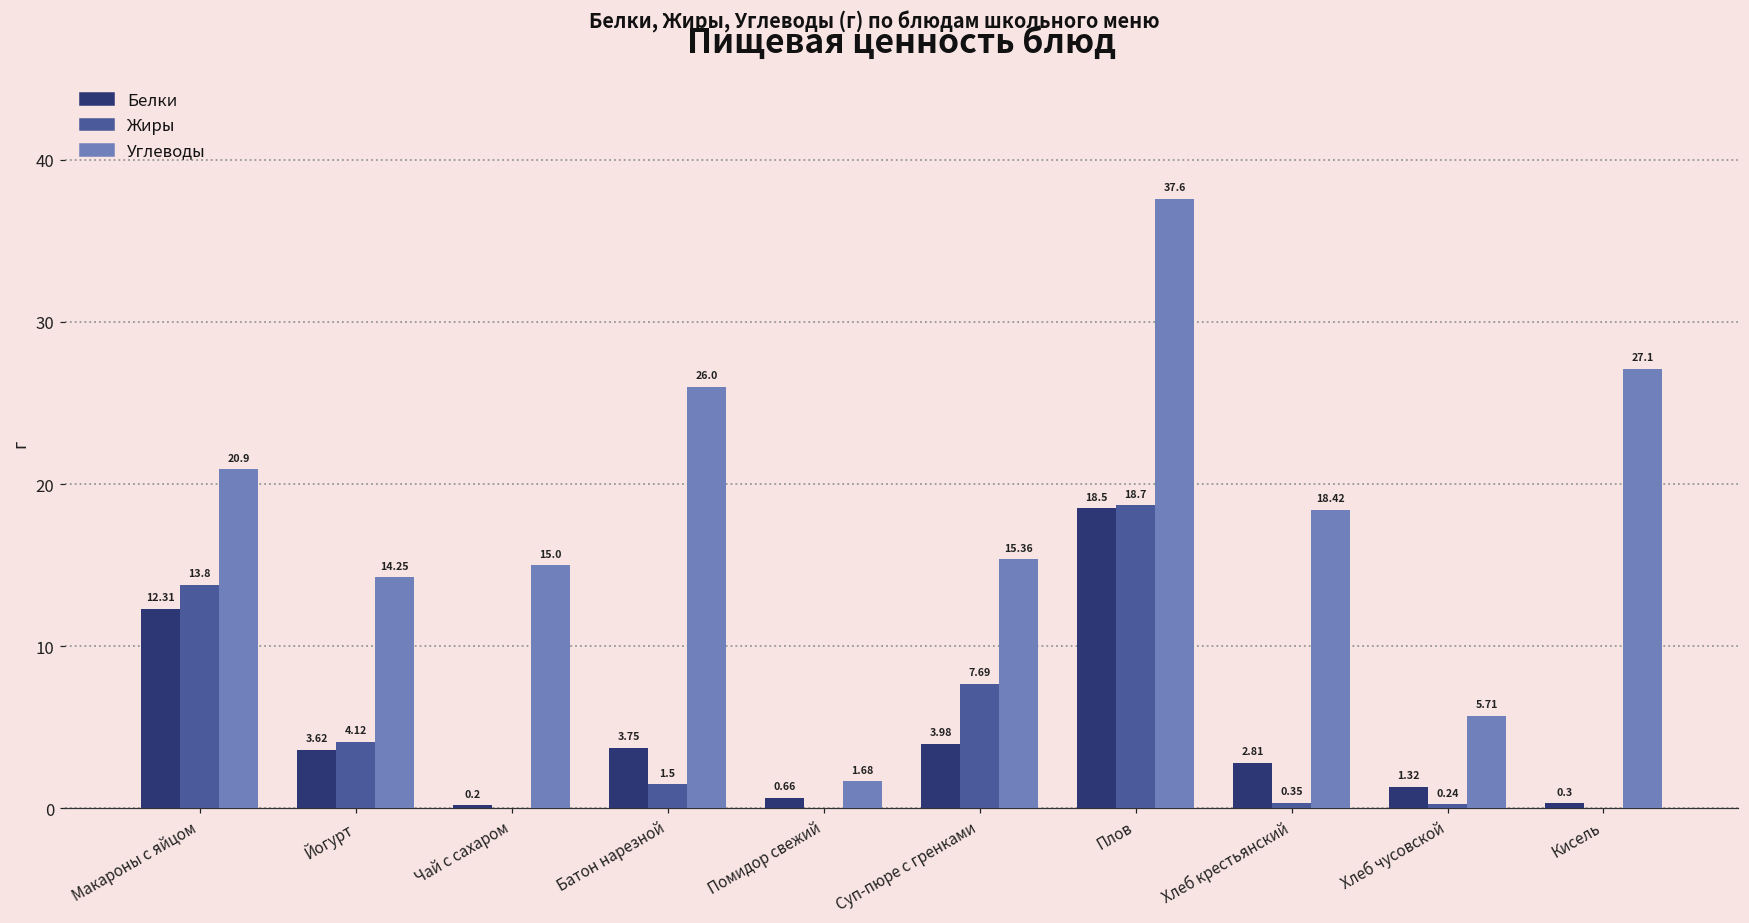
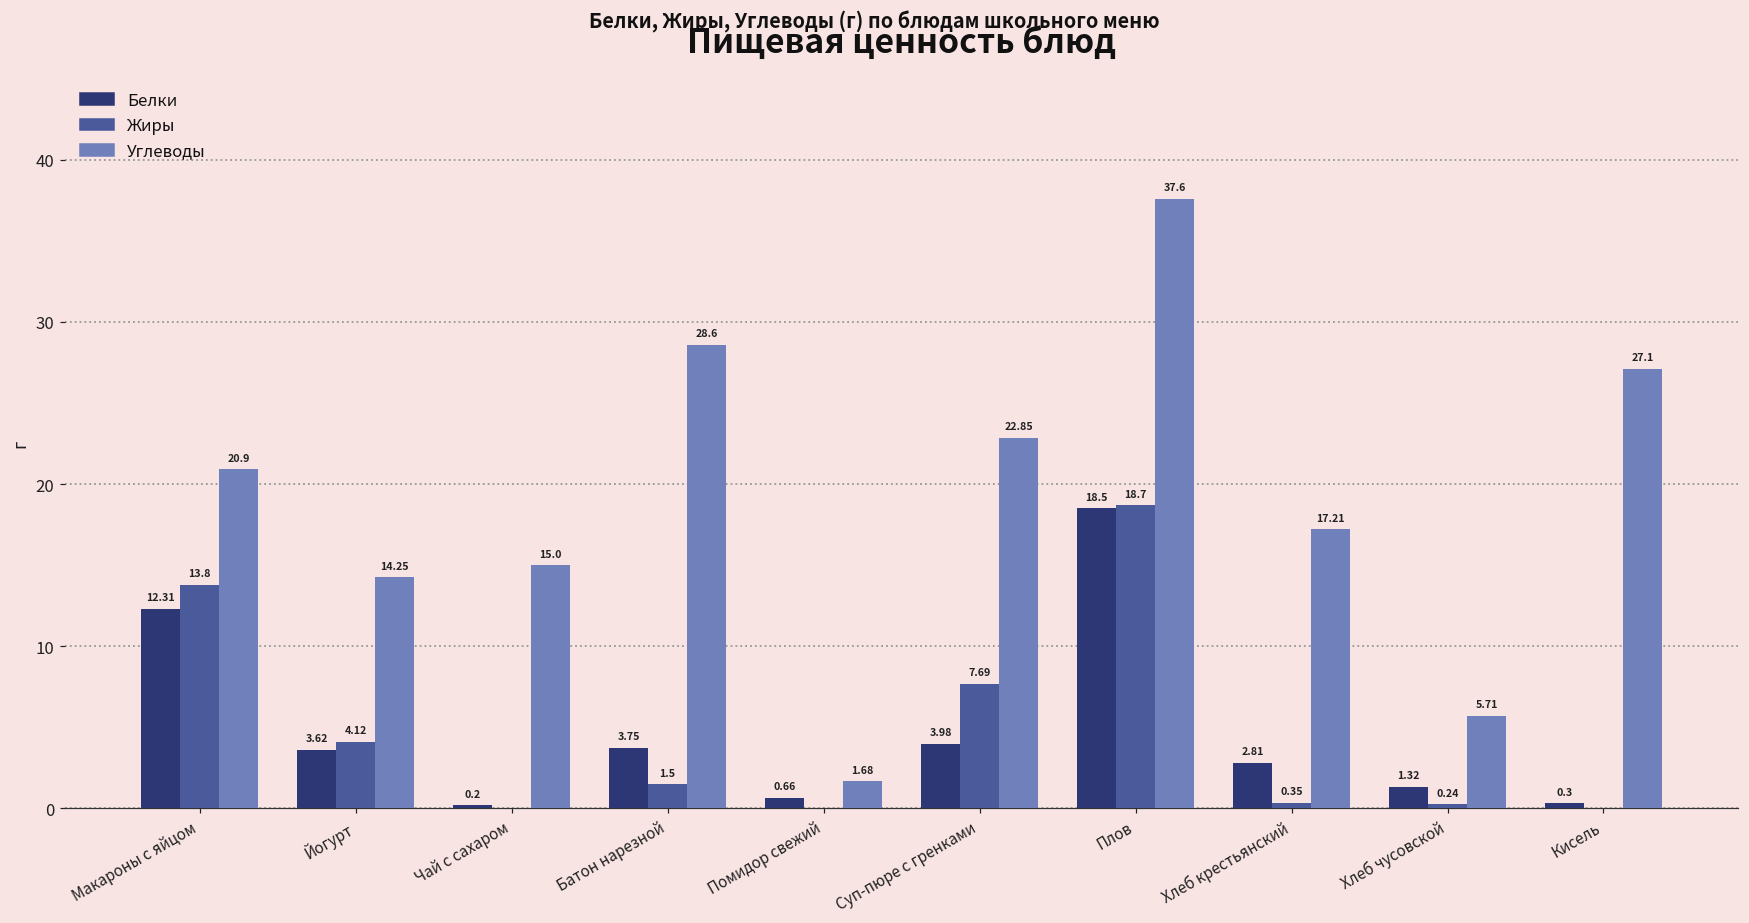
  {
    "Углеводы": {
      "Макароны с яйцом": 20.9,
      "Йогурт": 14.25,
      "Чай с сахаром": 15.0,
-     "Батон нарезной": 26.0,
+     "Батон нарезной": 28.6,
      "Помидор свежий": 1.68,
-     "Суп-пюре с гренками": 15.36,
+     "Суп-пюре с гренками": 22.85,
      "Плов": 37.6,
-     "Хлеб крестьянский": 18.42,
+     "Хлеб крестьянский": 17.21,
      "Хлеб чусовской": 5.71,
      "Кисель": 27.1
    }
  }
